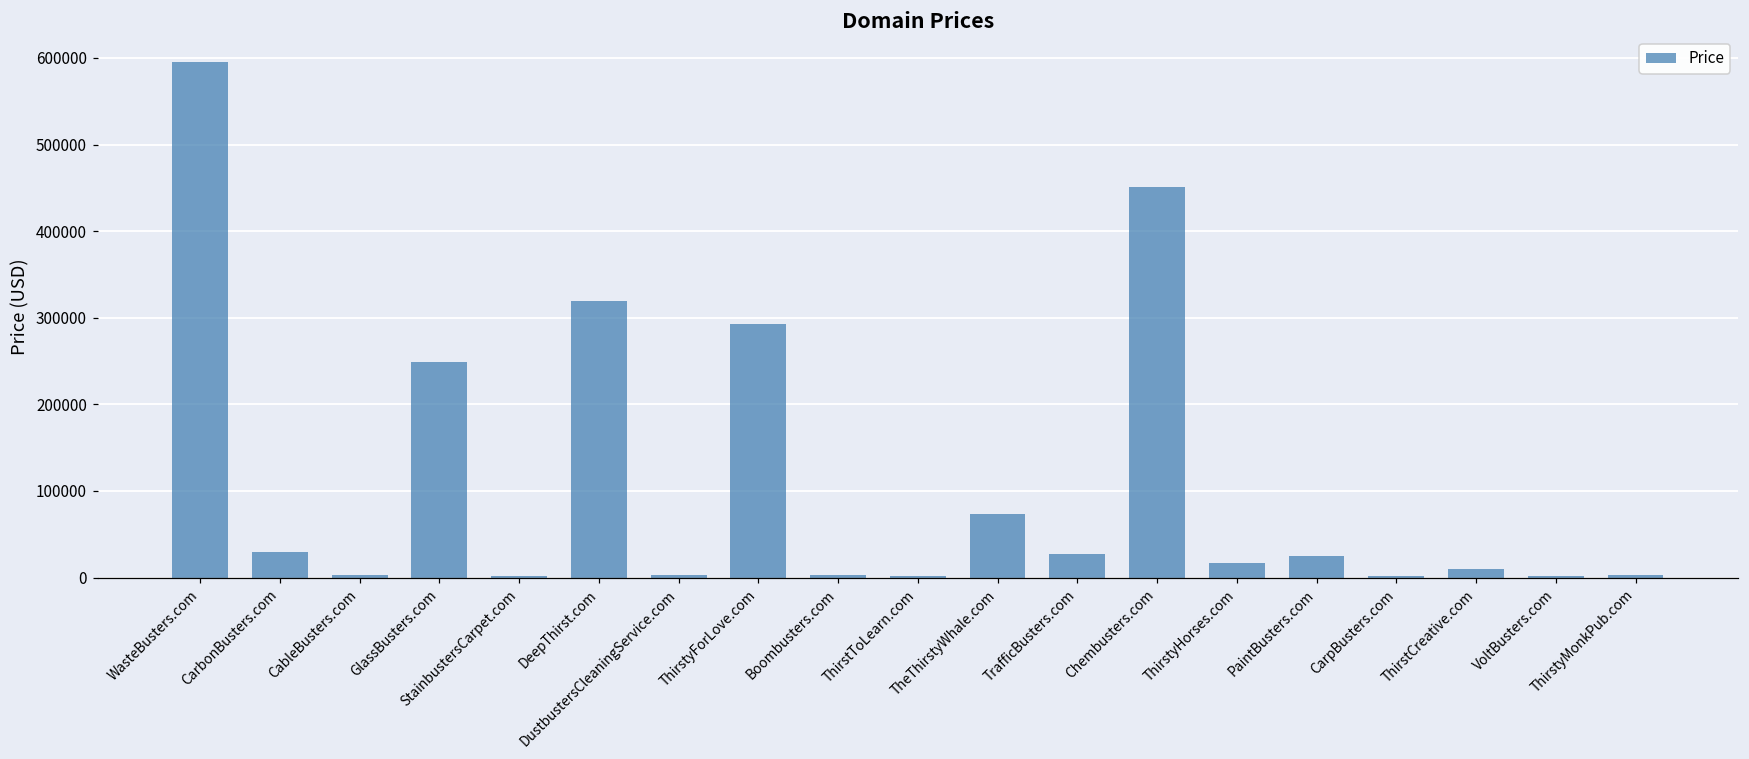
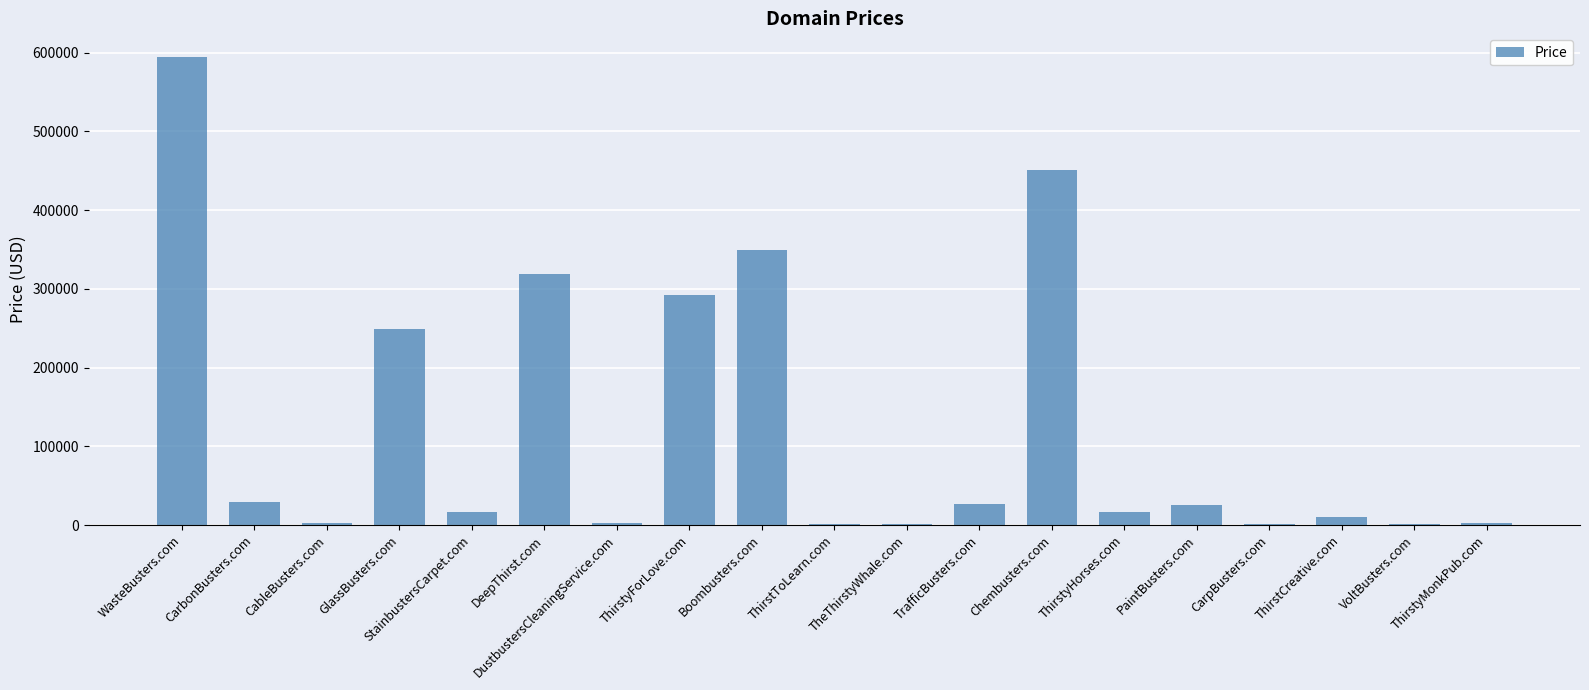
  {
    "WasteBusters.com": 590000,
    "CarbonBusters.com": 30000,
    "GlassBusters.com": 250000,
-   "StainbustersCarpet.com": 0,
+   "StainbustersCarpet.com": 20000,
    "DeepThirst.com": 320000,
    "ThirstyForLove.com": 290000,
-   "Boombusters.com": 0,
-   "TheThirstyWhale.com": 70000,
+   "Boombusters.com": 350000,
+   "TheThirstyWhale.com": 0,
    "TrafficBusters.com": 30000,
    "Chembusters.com": 450000,
    "ThirstyHorses.com": 20000,
    "PaintBusters.com": 20000,
    "ThirstCreative.com": 10000
  }
